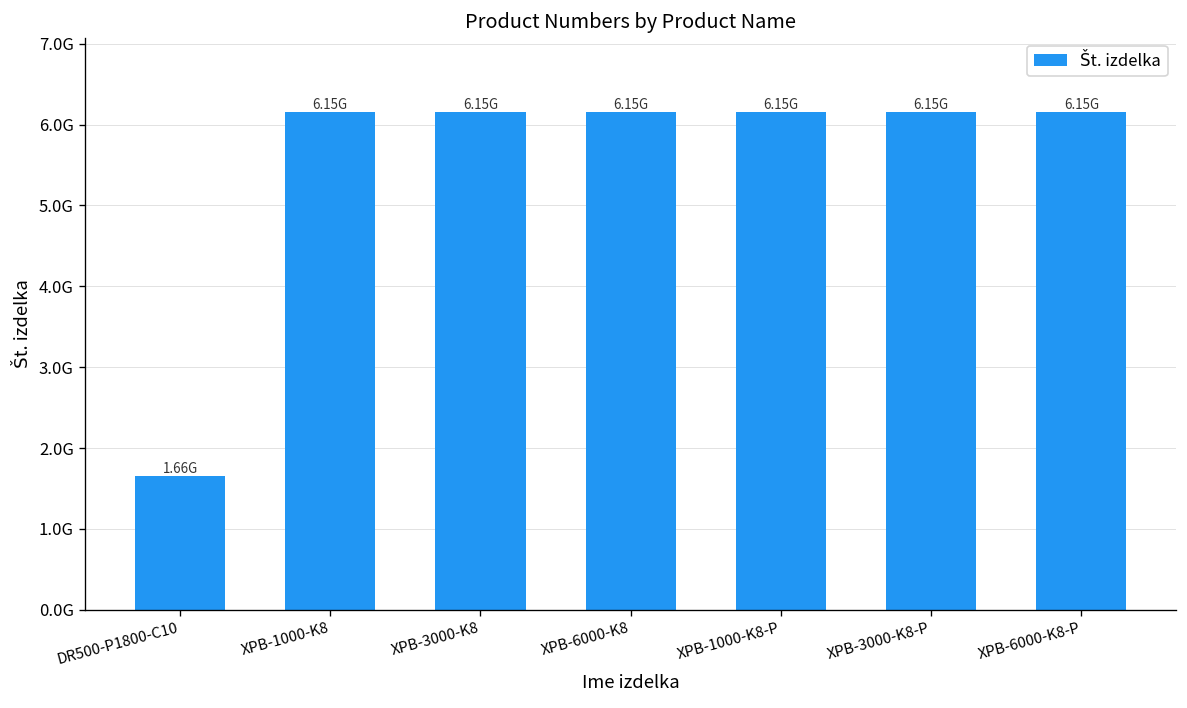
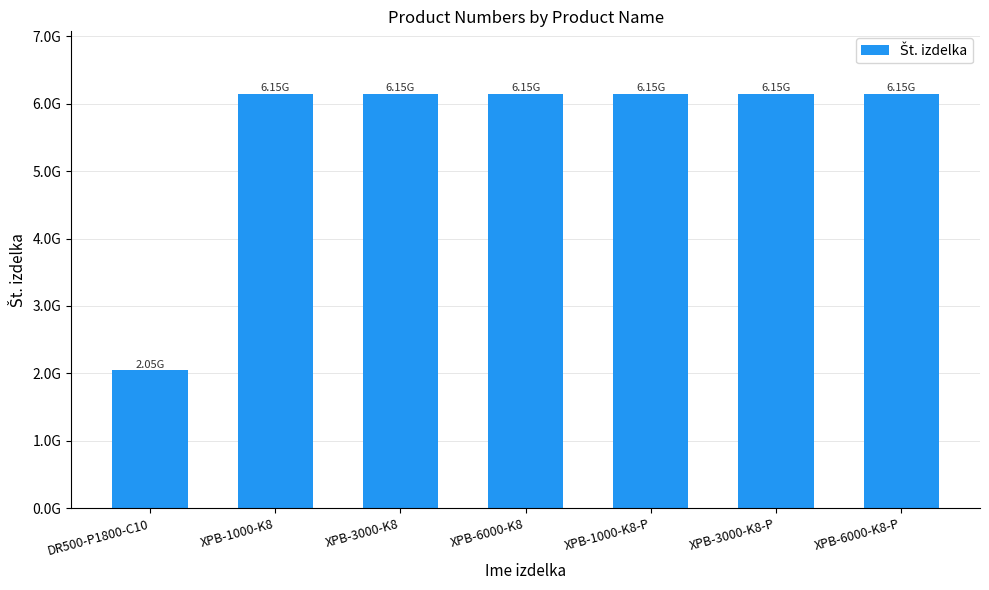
  {
-   "DR500-P1800-C10": "1.66G",
+   "DR500-P1800-C10": "2.05G",
    "XPB-1000-K8": "6.15G",
    "XPB-3000-K8": "6.15G",
    "XPB-6000-K8": "6.15G",
    "XPB-1000-K8-P": "6.15G",
    "XPB-3000-K8-P": "6.15G",
    "XPB-6000-K8-P": "6.15G"
  }
